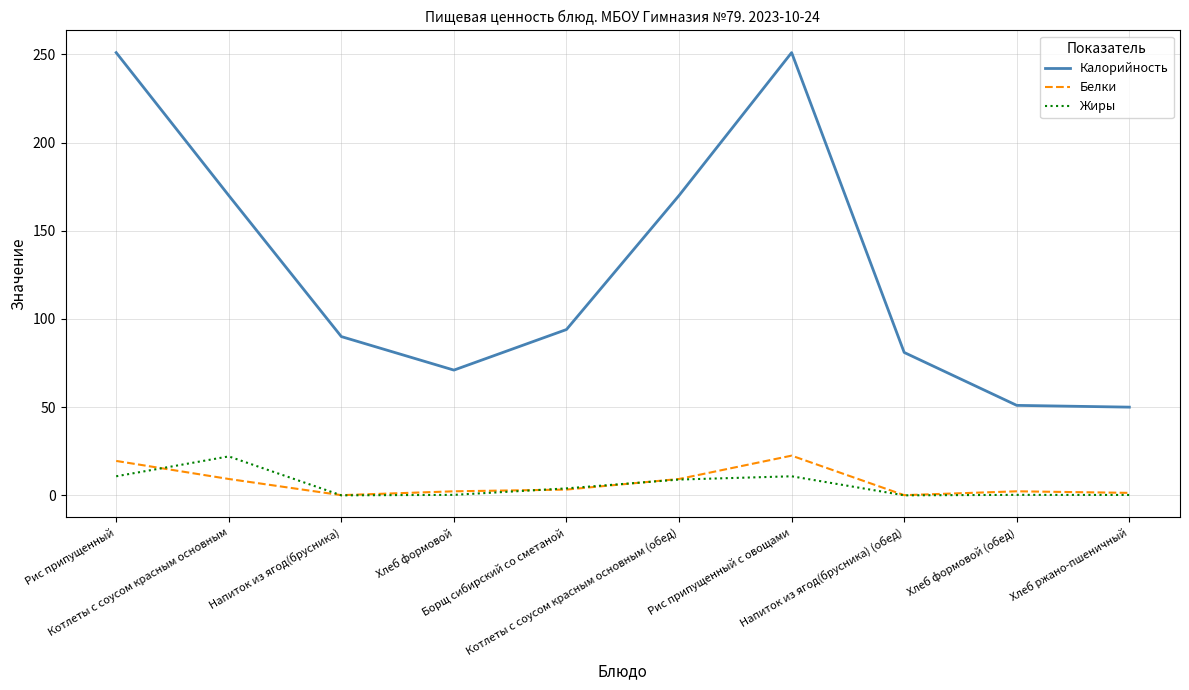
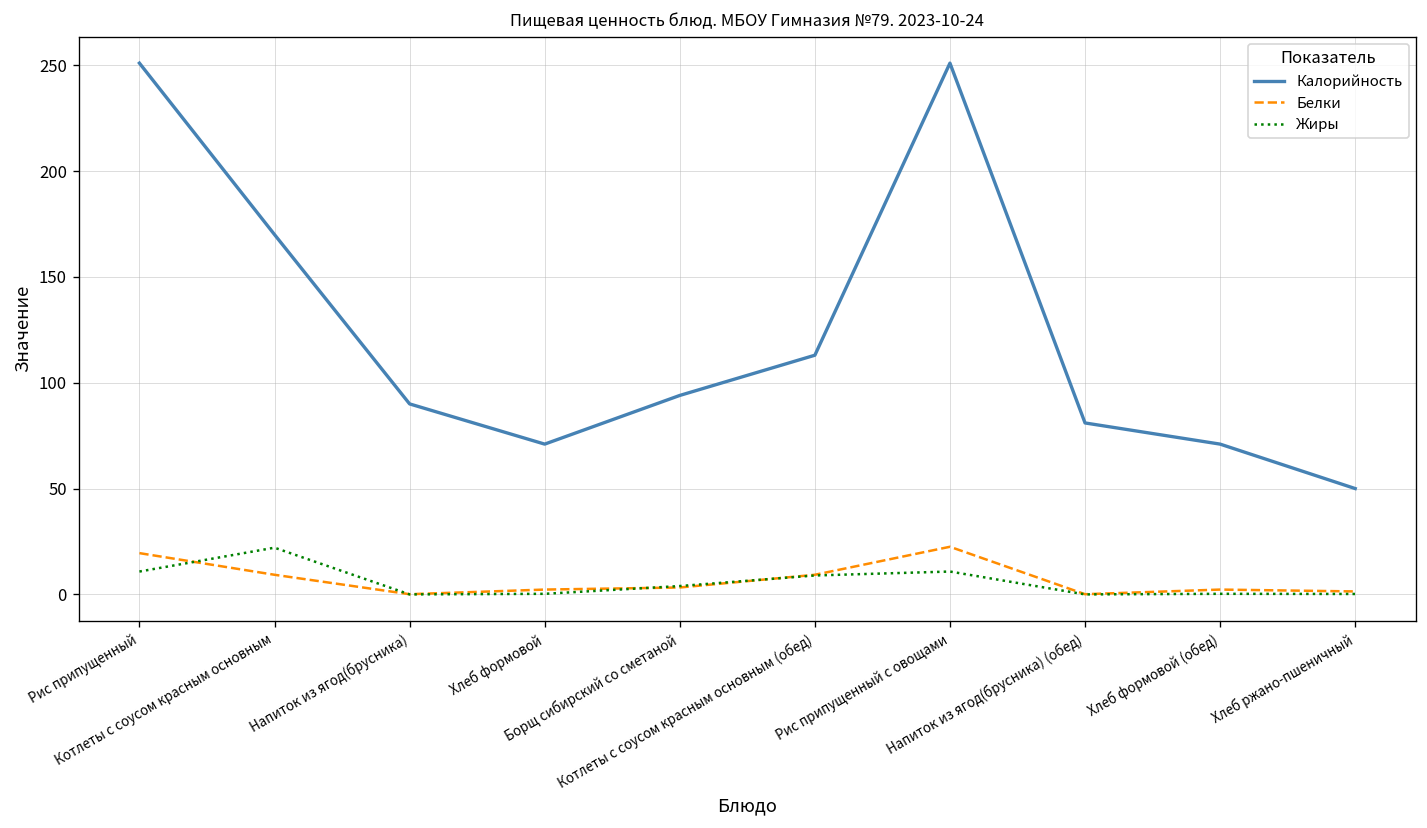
  {
    "Калорийность": {
      "Рис припущенный": 251,
      "Котлеты с соусом красным основным": 170,
      "Напиток из ягод(брусника)": 90,
      "Хлеб формовой": 71,
      "Борщ сибирский со сметаной": 94,
-     "Котлеты с соусом красным основным (обед)": 170,
+     "Котлеты с соусом красным основным (обед)": 113,
      "Рис припущенный с овощами": 251,
      "Напиток из ягод(брусника) (обед)": 81,
-     "Хлеб формовой (обед)": 51,
+     "Хлеб формовой (обед)": 71,
      "Хлеб ржано-пшеничный": 50
    },
    "Белки": {
      "Рис припущенный": 20,
      "Котлеты с соусом красным основным": 9,
      "Хлеб формовой": 2,
      "Рис припущенный с овощами": 23,
      "Хлеб формовой (обед)": 2
    },
    "Жиры": {
      "Рис припущенный": 11,
      "Котлеты с соусом красным основным": 22,
      "Хлеб формовой": 0,
      "Рис припущенный с овощами": 11,
      "Хлеб формовой (обед)": 0
    }
  }
